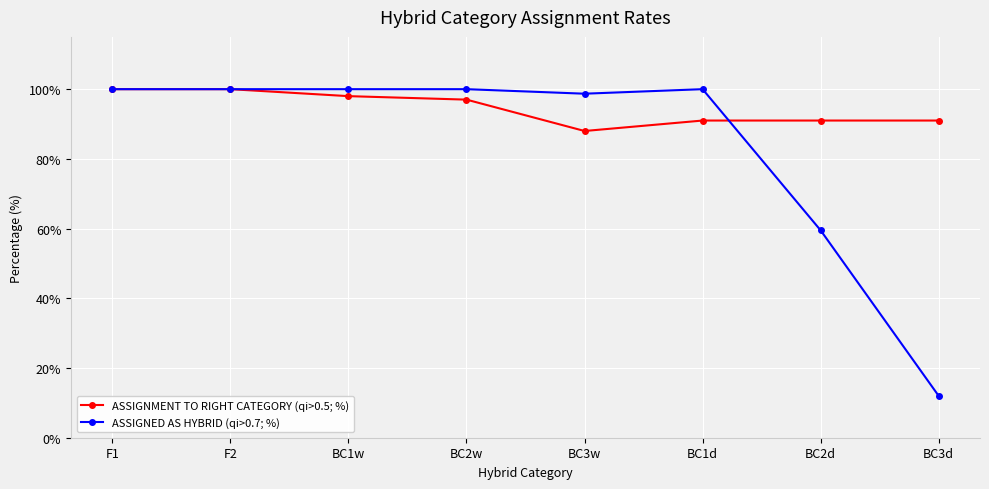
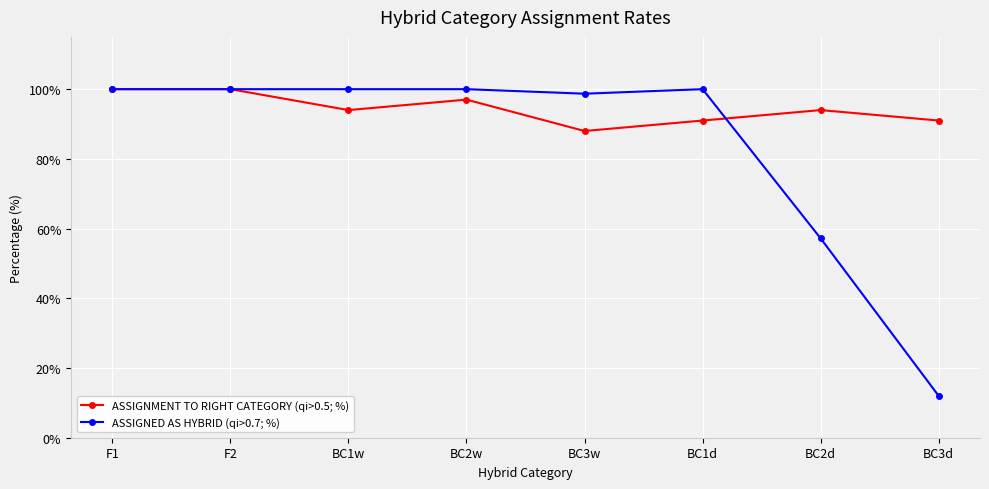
  {
    "ASSIGNMENT TO RIGHT CATEGORY (qi>0.5; %)": {
-     "BC1w": "98%",
+     "BC1w": "94%",
      "BC2w": "97%",
      "BC3w": "88%",
      "BC1d": "91%",
-     "BC2d": "91%",
+     "BC2d": "94%",
      "BC3d": "91%"
    },
    "ASSIGNED AS HYBRID (qi>0.7; %)": {
      "BC1w": "100%",
      "BC2w": "100%",
      "BC3w": "99%",
      "BC1d": "100%",
-     "BC2d": "60%",
+     "BC2d": "57%",
      "BC3d": "12%"
    }
  }
